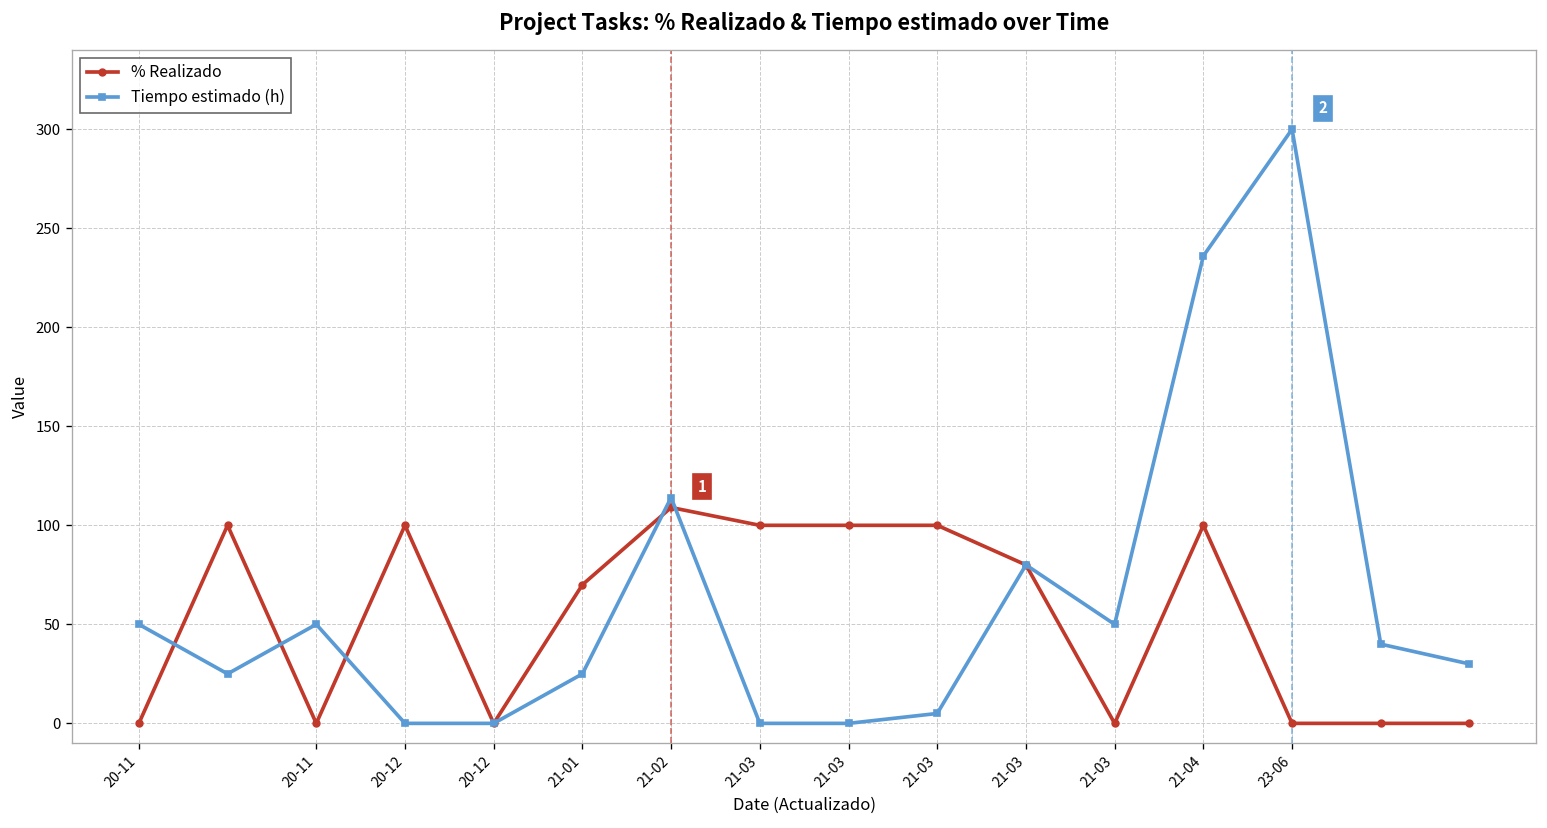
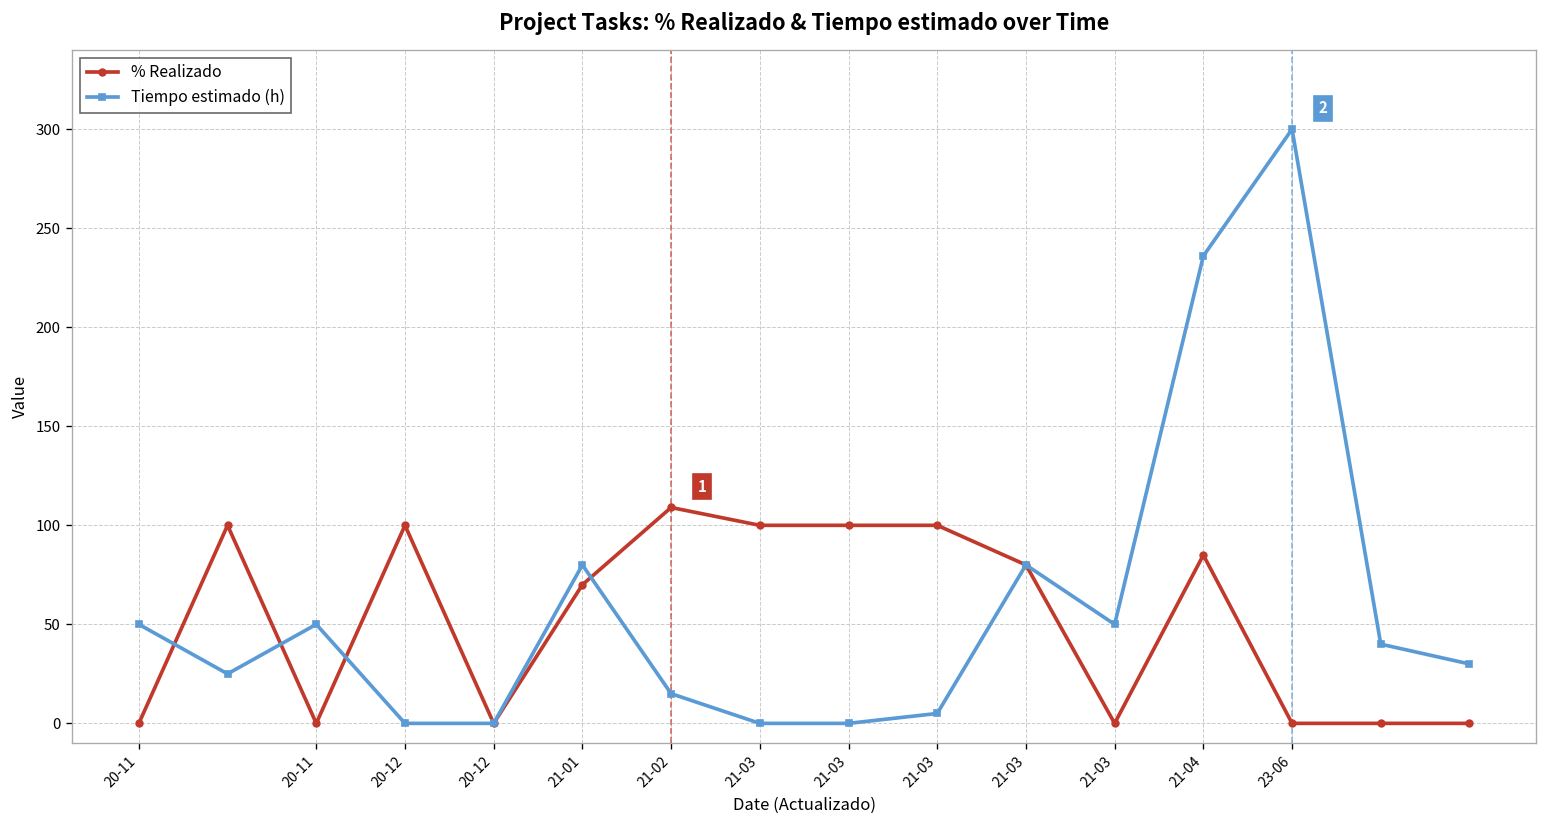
  {
    "% Realizado": {
      "21-01": 70,
-     "21-04": 100,
+     "21-04": 85,
      "23-06": 0
    },
    "Tiempo estimado (h)": {
-     "21-01": 25,
-     "21-02": 114,
+     "21-01": 80,
+     "21-02": 15,
      "21-04": 236
    }
  }
